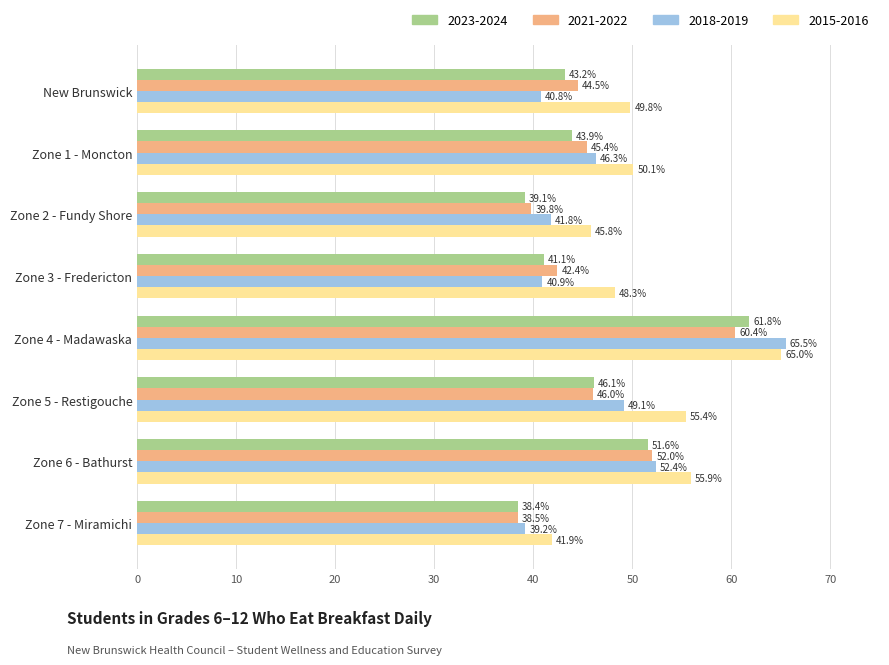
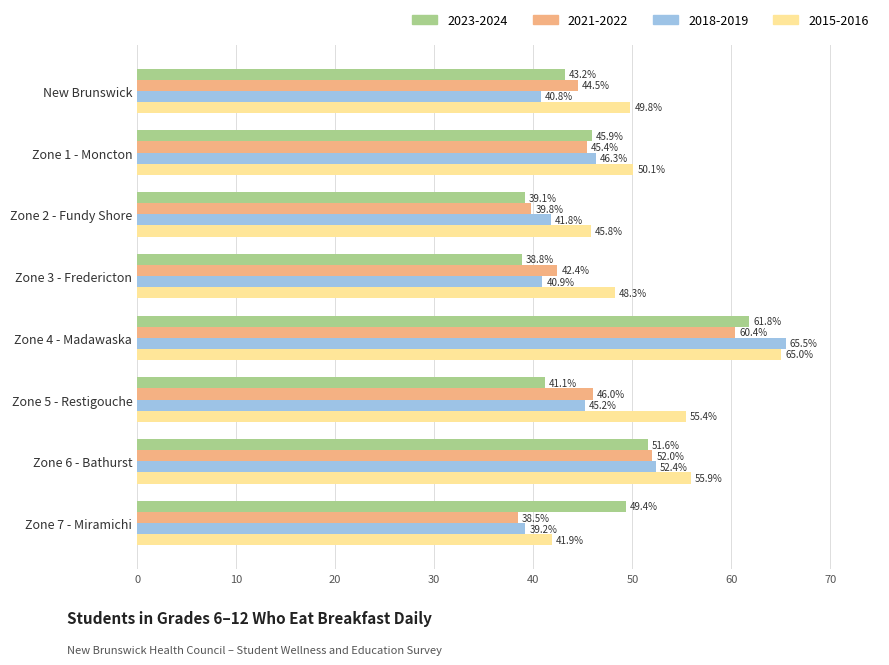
  {
    "2023-2024": {
      "New Brunswick": "43.2%",
-     "Zone 1 - Moncton": "43.9%",
+     "Zone 1 - Moncton": "45.9%",
      "Zone 2 - Fundy Shore": "39.1%",
-     "Zone 3 - Fredericton": "41.1%",
+     "Zone 3 - Fredericton": "38.8%",
      "Zone 4 - Madawaska": "61.8%",
-     "Zone 5 - Restigouche": "46.1%",
+     "Zone 5 - Restigouche": "41.1%",
      "Zone 6 - Bathurst": "51.6%",
-     "Zone 7 - Miramichi": "38.4%"
+     "Zone 7 - Miramichi": "49.4%"
    },
    "2018-2019": {
      "New Brunswick": "40.8%",
      "Zone 1 - Moncton": "46.3%",
      "Zone 2 - Fundy Shore": "41.8%",
      "Zone 3 - Fredericton": "40.9%",
      "Zone 4 - Madawaska": "65.5%",
-     "Zone 5 - Restigouche": "49.1%",
+     "Zone 5 - Restigouche": "45.2%",
      "Zone 6 - Bathurst": "52.4%",
      "Zone 7 - Miramichi": "39.2%"
    }
  }
